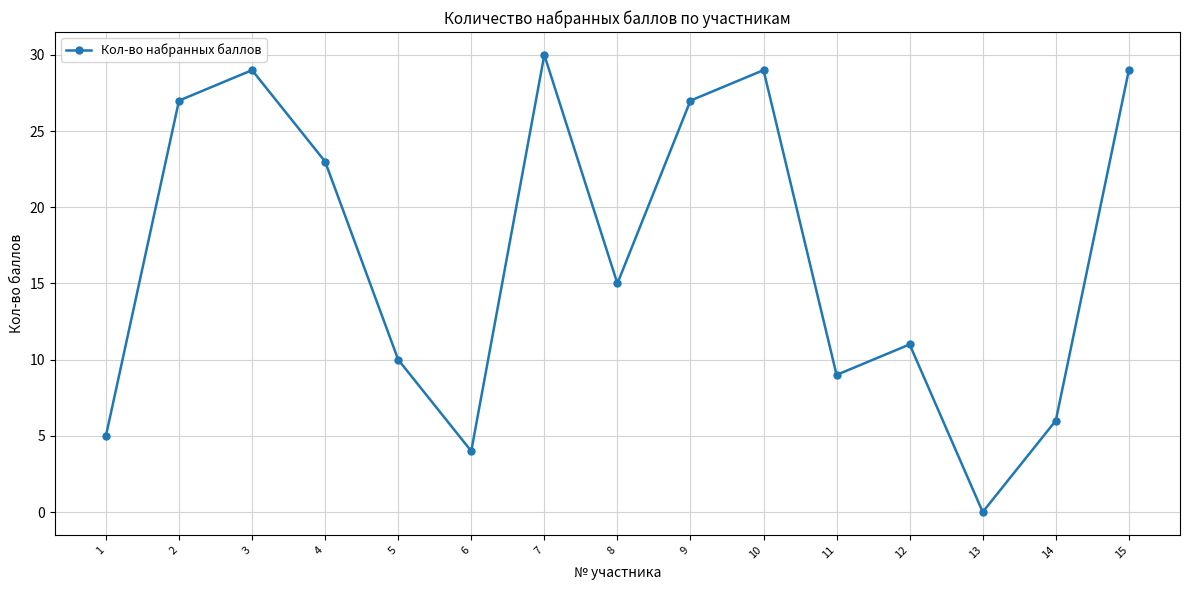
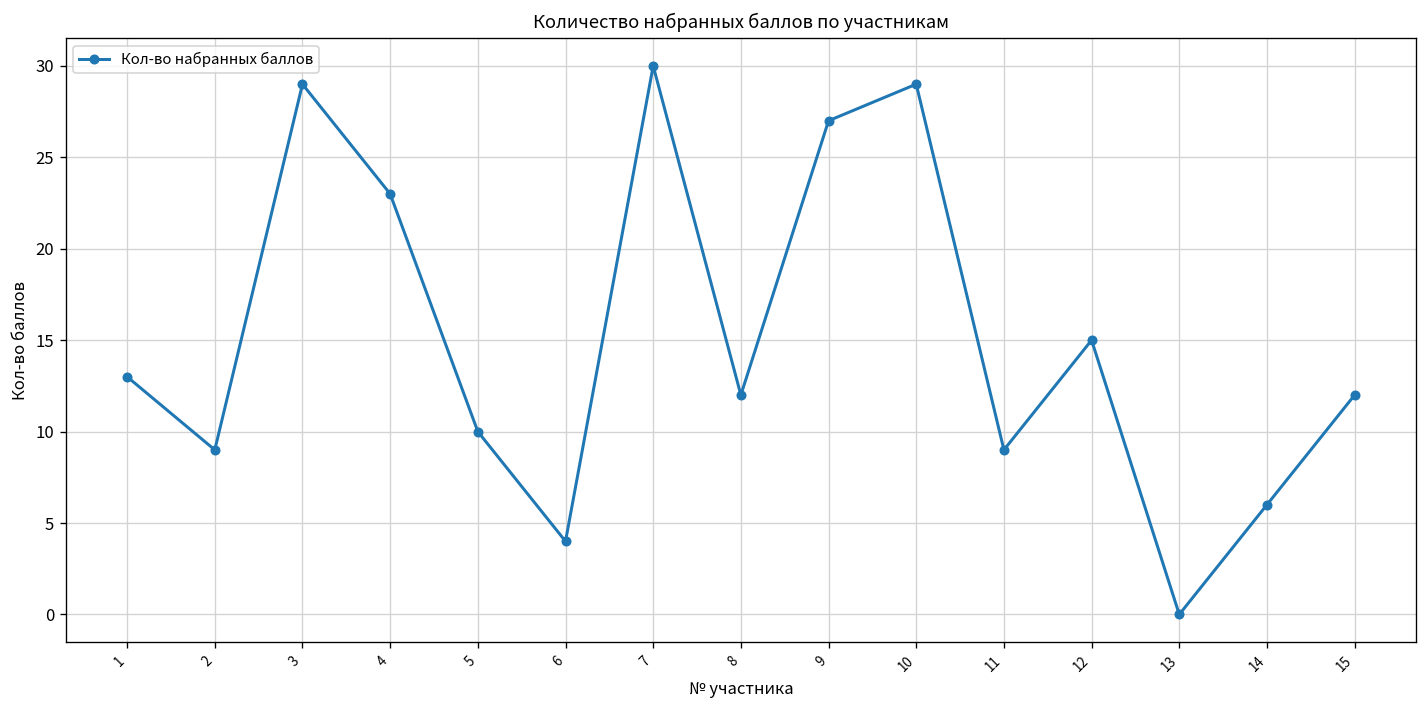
  {
-   "1": 5,
-   "2": 27,
+   "1": 13,
+   "2": 9,
    "3": 29,
    "4": 23,
    "5": 10,
    "6": 4,
    "7": 30,
-   "8": 15,
+   "8": 12,
    "9": 27,
    "10": 29,
    "11": 9,
-   "12": 11,
+   "12": 15,
    "13": 0,
    "14": 6,
-   "15": 29
+   "15": 12
  }
